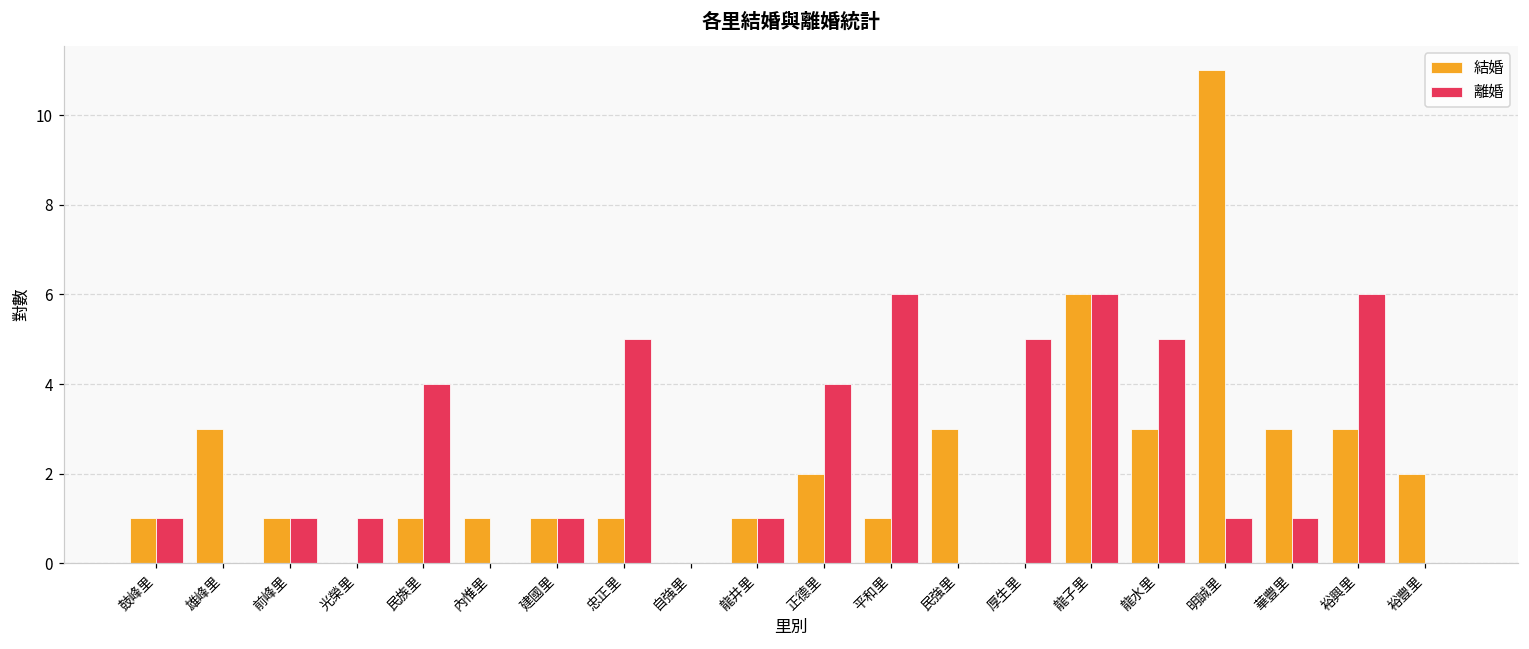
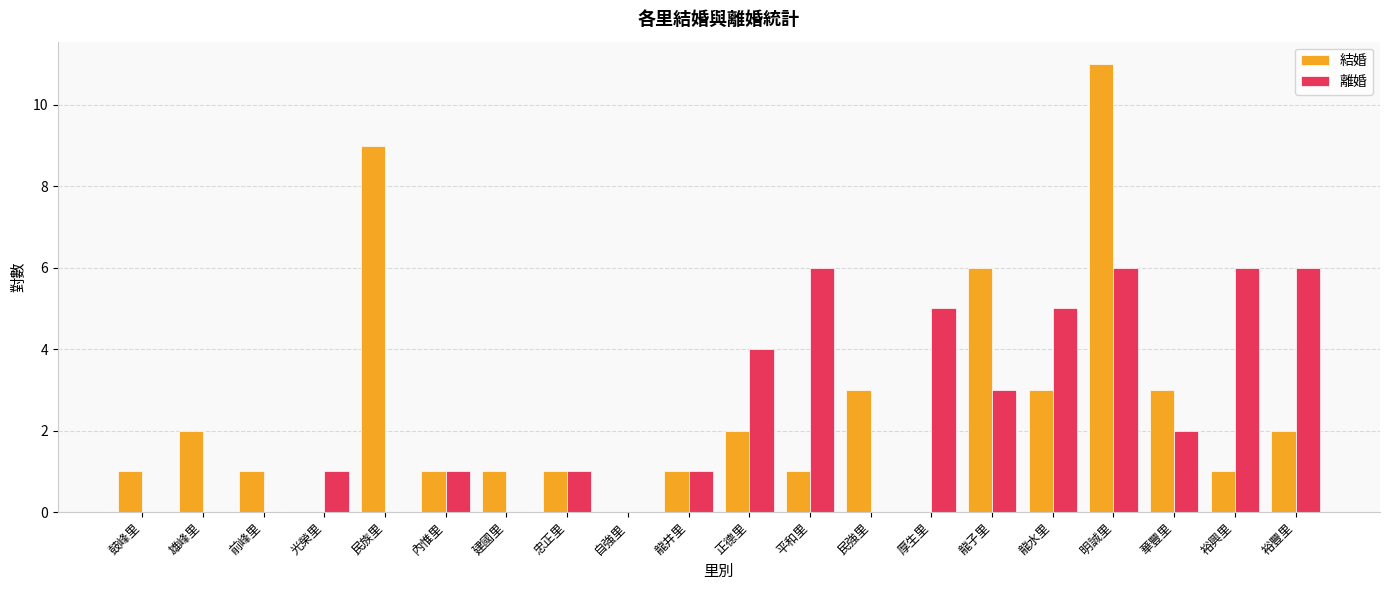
  {
    "結婚": {
      "鼓峰里": 1,
-     "雄峰里": 3,
+     "雄峰里": 2,
      "前峰里": 1,
      "光榮里": 0,
-     "民族里": 1,
+     "民族里": 9,
      "內惟里": 1,
      "建國里": 1,
      "忠正里": 1,
      "自強里": 0,
      "龍井里": 1,
      "正德里": 2,
      "平和里": 1,
      "民強里": 3,
      "厚生里": 0,
      "龍子里": 6,
      "龍水里": 3,
      "明誠里": 11,
      "華豐里": 3,
-     "裕興里": 3,
+     "裕興里": 1,
      "裕豐里": 2
    },
    "離婚": {
-     "鼓峰里": 1,
+     "鼓峰里": 0,
      "雄峰里": 0,
-     "前峰里": 1,
+     "前峰里": 0,
      "光榮里": 1,
-     "民族里": 4,
-     "內惟里": 0,
-     "建國里": 1,
-     "忠正里": 5,
+     "民族里": 0,
+     "內惟里": 1,
+     "建國里": 0,
+     "忠正里": 1,
      "自強里": 0,
      "龍井里": 1,
      "正德里": 4,
      "平和里": 6,
      "民強里": 0,
      "厚生里": 5,
-     "龍子里": 6,
+     "龍子里": 3,
      "龍水里": 5,
-     "明誠里": 1,
-     "華豐里": 1,
+     "明誠里": 6,
+     "華豐里": 2,
      "裕興里": 6,
-     "裕豐里": 0
+     "裕豐里": 6
    }
  }
